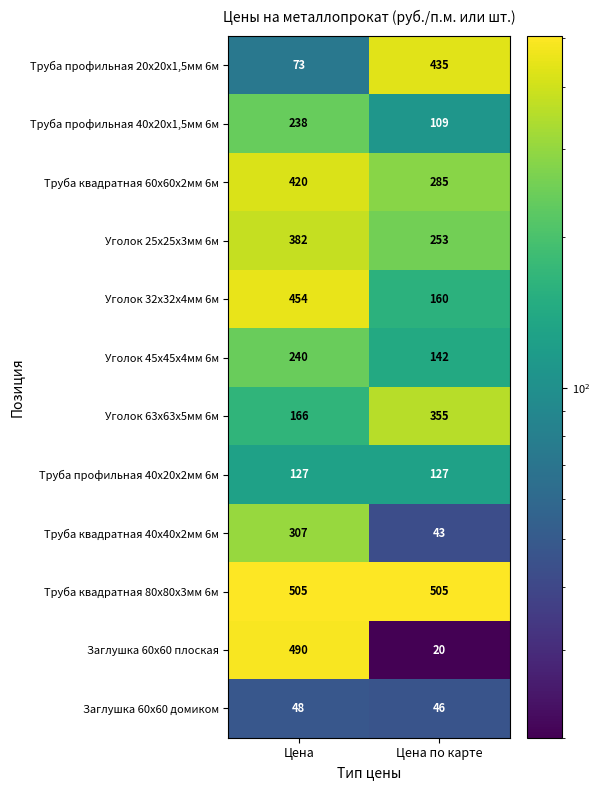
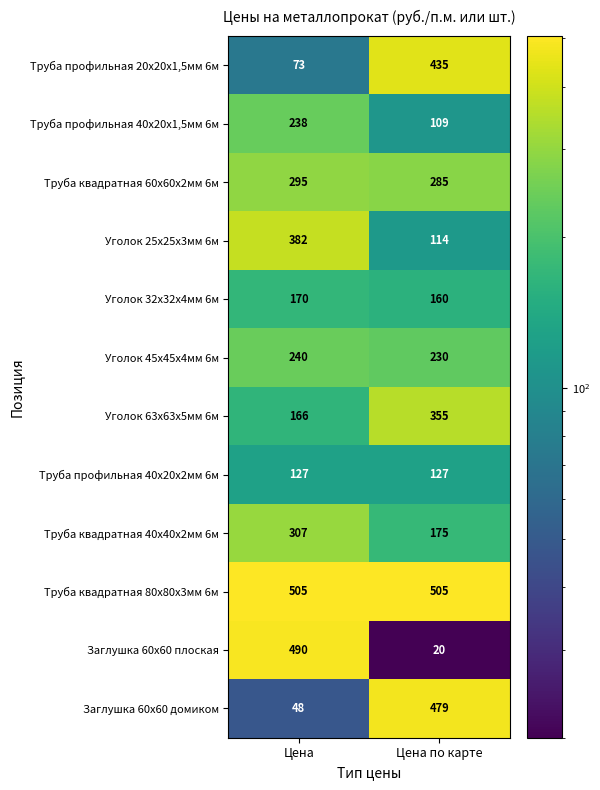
  {
    "Труба профильная 20х20х1,5мм 6м": {
      "Цена": 73,
      "Цена по карте": 435
    },
    "Труба профильная 40х20х1,5мм 6м": {
      "Цена": 238,
      "Цена по карте": 109
    },
    "Труба квадратная 60х60х2мм 6м": {
-     "Цена": 420,
+     "Цена": 295,
      "Цена по карте": 285
    },
    "Уголок 25х25х3мм 6м": {
      "Цена": 382,
-     "Цена по карте": 253
+     "Цена по карте": 114
    },
    "Уголок 32х32х4мм 6м": {
-     "Цена": 454,
+     "Цена": 170,
      "Цена по карте": 160
    },
    "Уголок 45х45х4мм 6м": {
      "Цена": 240,
-     "Цена по карте": 142
+     "Цена по карте": 230
    },
    "Уголок 63х63х5мм 6м": {
      "Цена": 166,
      "Цена по карте": 355
    },
    "Труба профильная 40х20х2мм 6м": {
      "Цена": 127,
      "Цена по карте": 127
    },
    "Труба квадратная 40х40х2мм 6м": {
      "Цена": 307,
-     "Цена по карте": 43
+     "Цена по карте": 175
    },
    "Труба квадратная 80х80х3мм 6м": {
      "Цена": 505,
      "Цена по карте": 505
    },
    "Заглушка 60х60 плоская": {
      "Цена": 490,
      "Цена по карте": 20
    },
    "Заглушка 60х60 домиком": {
      "Цена": 48,
-     "Цена по карте": 46
+     "Цена по карте": 479
    }
  }
